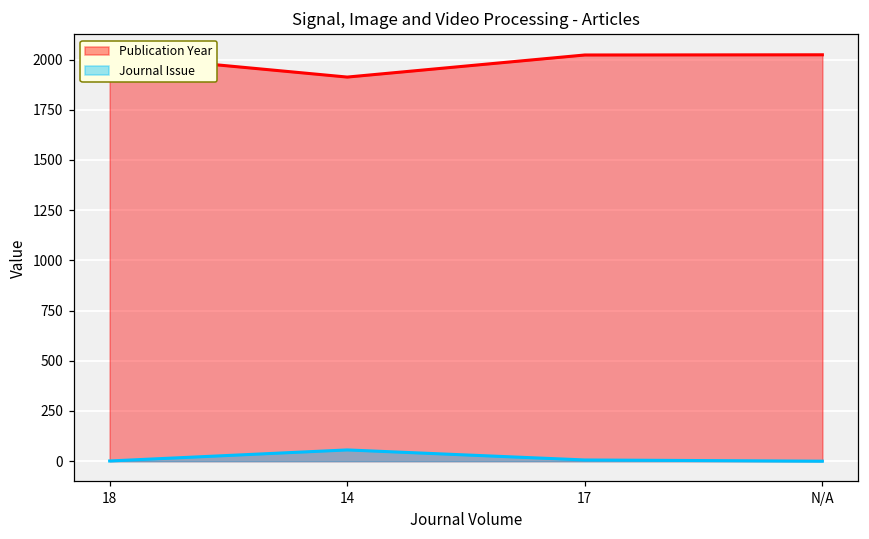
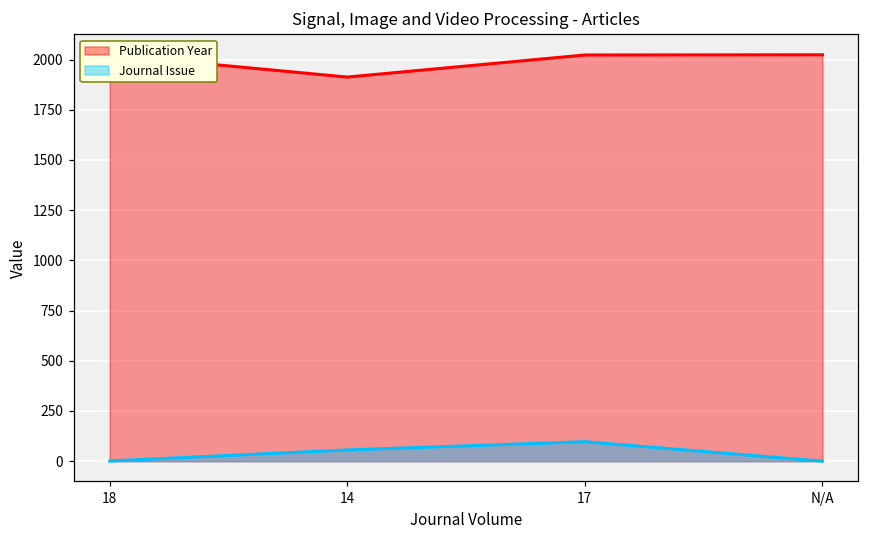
  {
    "Publication Year": {
      "14": 1910,
      "17": 2020,
      "N/A": 2020
    },
    "Journal Issue": {
      "18": 0,
      "14": 60,
-     "17": 10,
+     "17": 100,
      "N/A": 0
    }
  }
